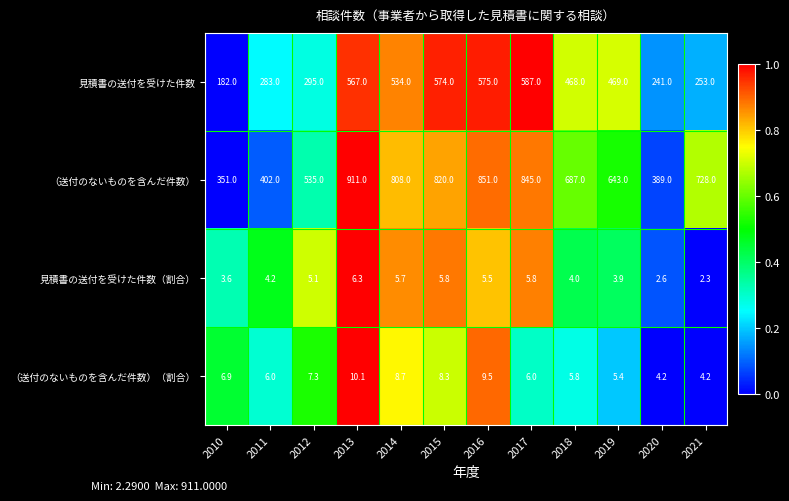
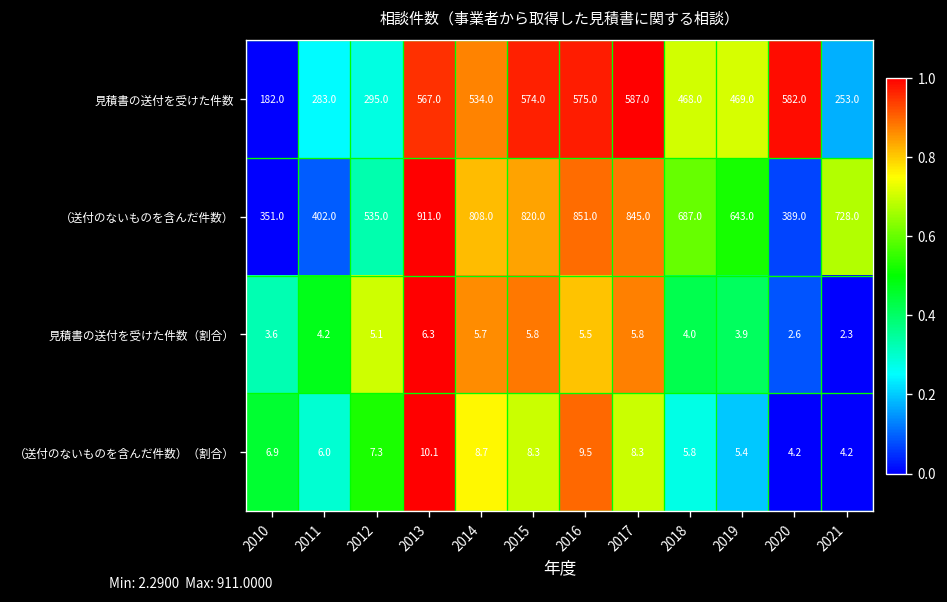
  {
    "見積書の送付を受けた件数": {
      "2010": 182.0,
      "2011": 283.0,
      "2012": 295.0,
      "2013": 567.0,
      "2014": 534.0,
      "2015": 574.0,
      "2016": 575.0,
      "2017": 587.0,
      "2018": 468.0,
      "2019": 469.0,
-     "2020": 241.0,
+     "2020": 582.0,
      "2021": 253.0
    },
    "（送付のないものを含んだ件数）": {
      "2010": 351.0,
      "2011": 402.0,
      "2012": 535.0,
      "2013": 911.0,
      "2014": 808.0,
      "2015": 820.0,
      "2016": 851.0,
      "2017": 845.0,
      "2018": 687.0,
      "2019": 643.0,
      "2020": 389.0,
      "2021": 728.0
    },
    "見積書の送付を受けた件数（割合）": {
      "2010": 3.6,
      "2011": 4.2,
      "2012": 5.1,
      "2013": 6.3,
      "2014": 5.7,
      "2015": 5.8,
      "2016": 5.5,
      "2017": 5.8,
      "2018": 4.0,
      "2019": 3.9,
      "2020": 2.6,
      "2021": 2.3
    },
    "（送付のないものを含んだ件数）（割合）": {
      "2010": 6.9,
      "2011": 6.0,
      "2012": 7.3,
      "2013": 10.1,
      "2014": 8.7,
      "2015": 8.3,
      "2016": 9.5,
-     "2017": 6.0,
+     "2017": 8.3,
      "2018": 5.8,
      "2019": 5.4,
      "2020": 4.2,
      "2021": 4.2
    }
  }
